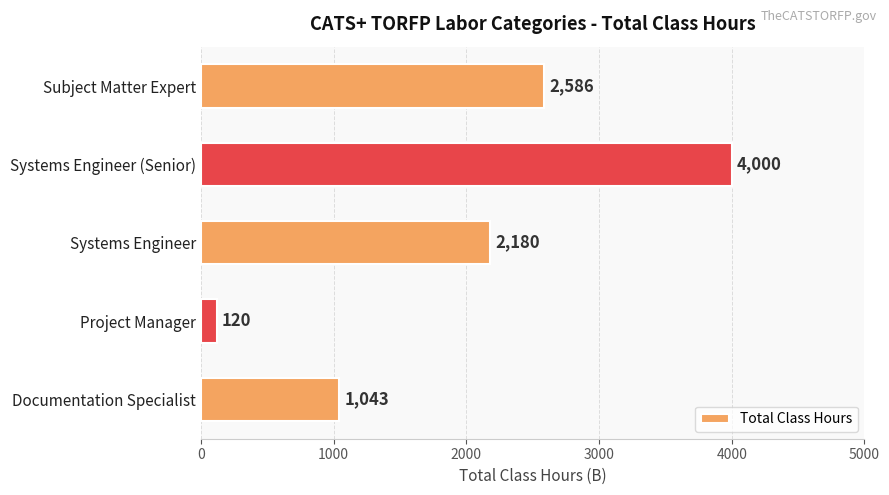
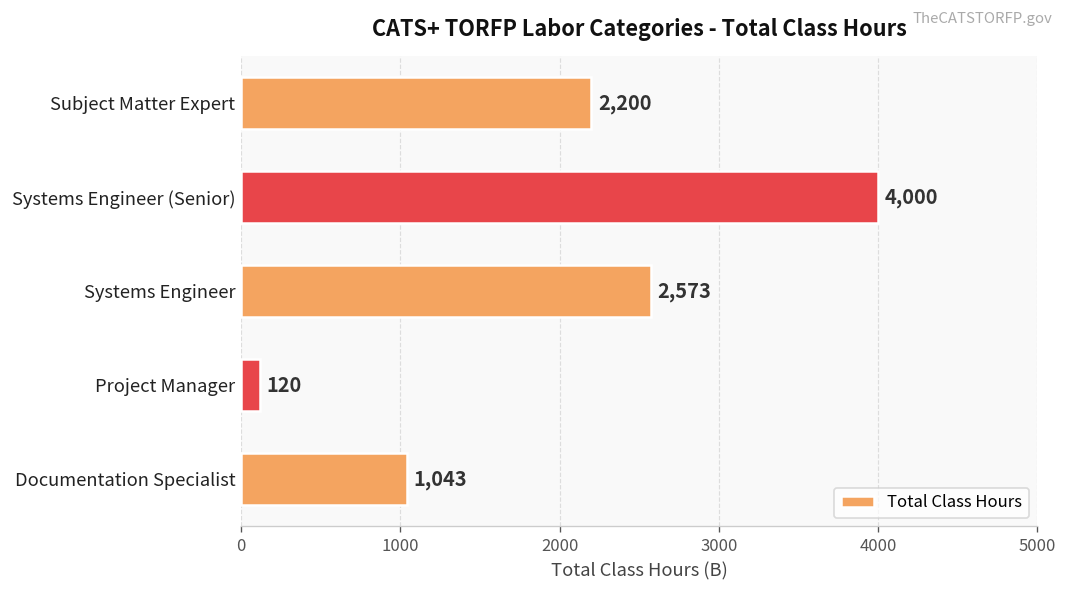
  {
-   "Subject Matter Expert": "2,586",
+   "Subject Matter Expert": "2,200",
    "Systems Engineer (Senior)": "4,000",
-   "Systems Engineer": "2,180",
+   "Systems Engineer": "2,573",
    "Project Manager": "120",
    "Documentation Specialist": "1,043"
  }
